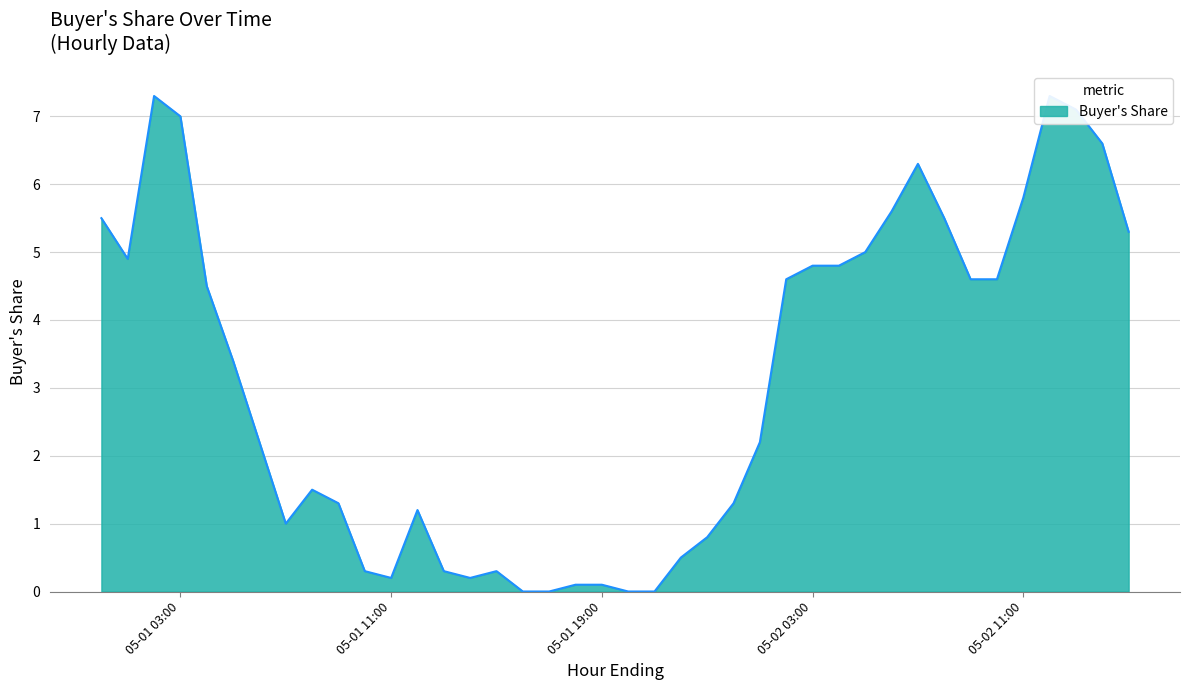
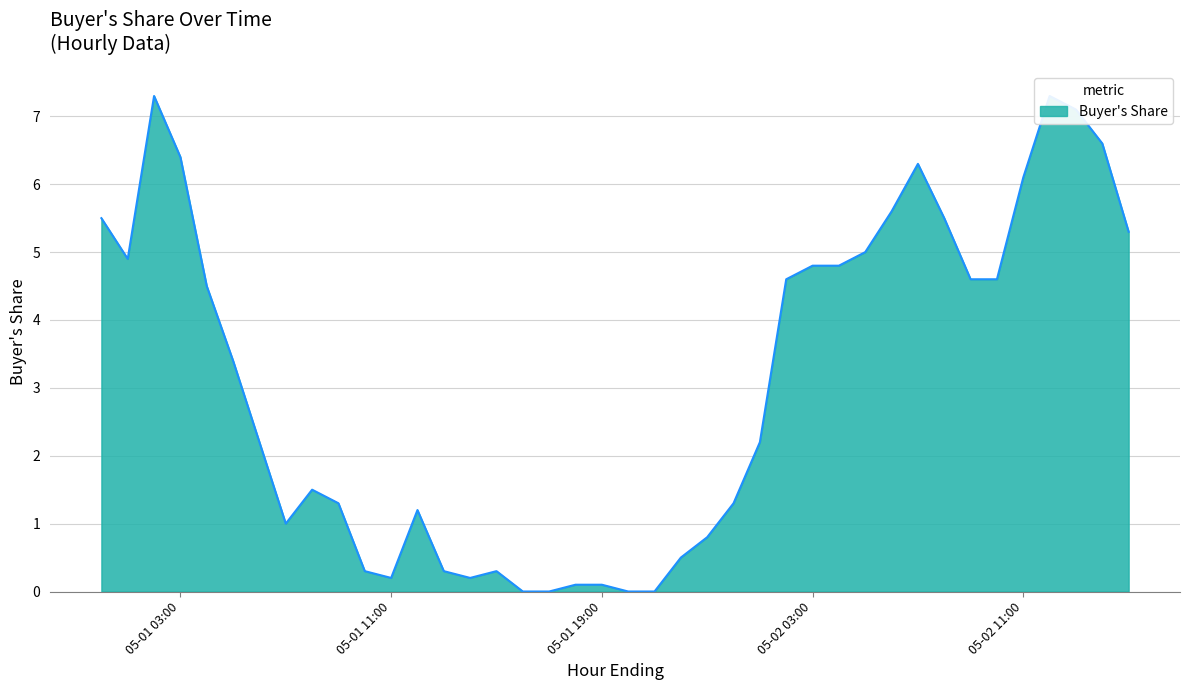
  {
-   "05-01 03:00": 7.0,
+   "05-01 03:00": 6.4,
    "05-01 11:00": 0.2,
    "05-01 19:00": 0.1,
    "05-02 03:00": 4.8,
-   "05-02 11:00": 5.8
+   "05-02 11:00": 6.1
  }
